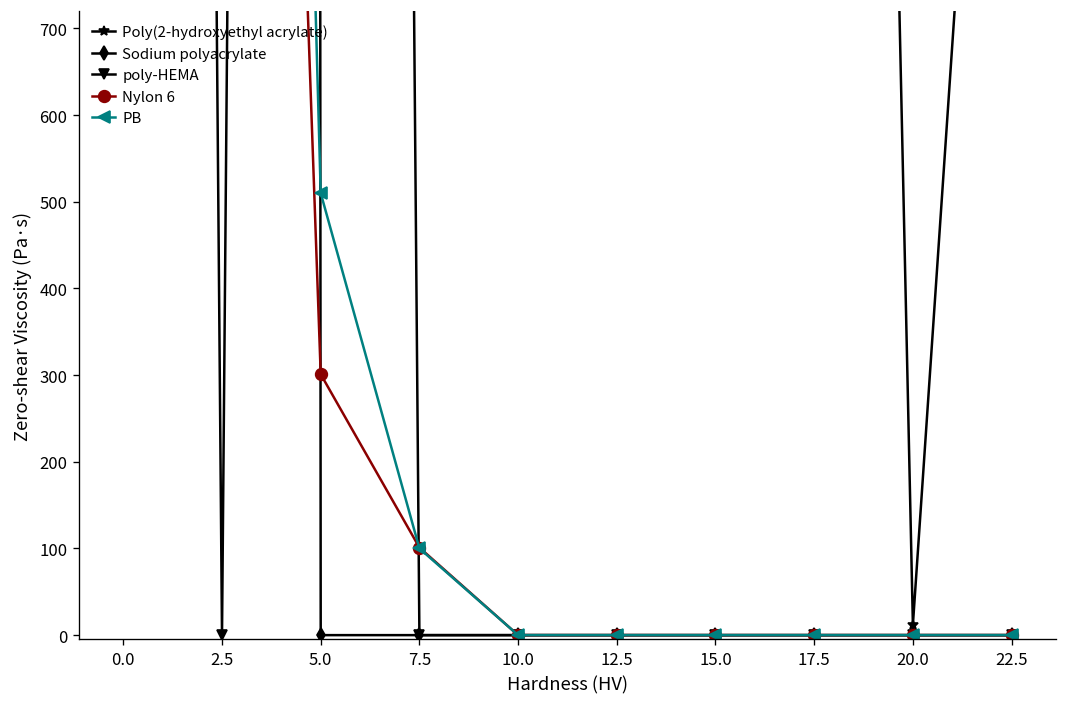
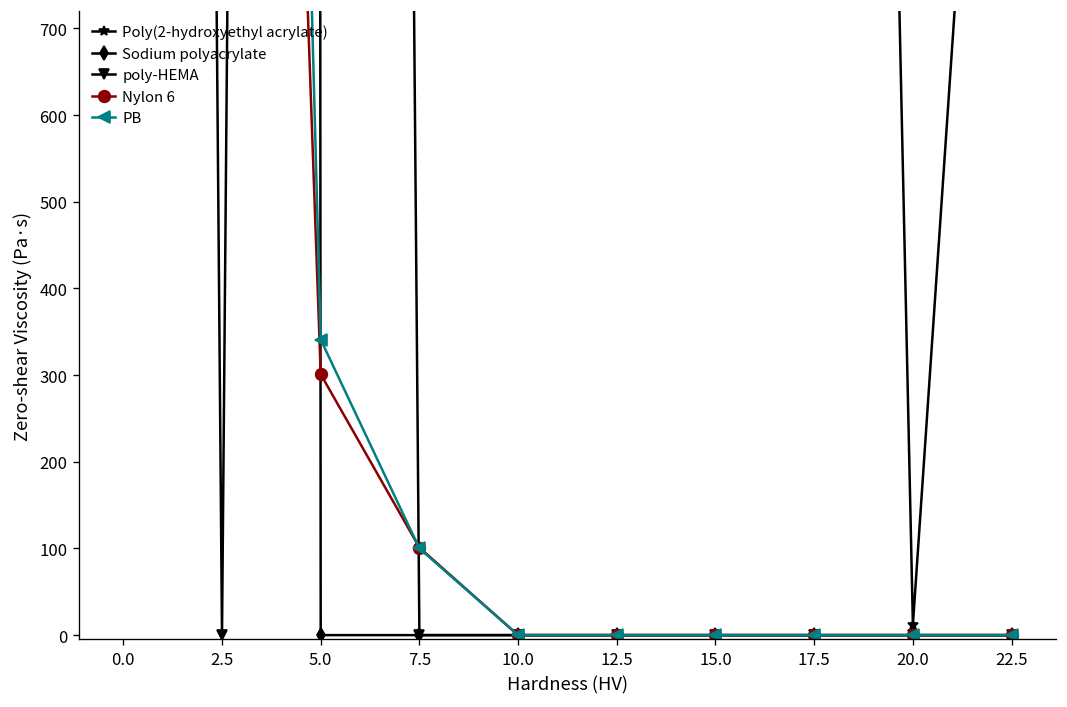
  {
    "Nylon 6": {
      "5.0": 300
    },
    "PB": {
-     "5.0": 510
+     "5.0": 340
    }
  }
